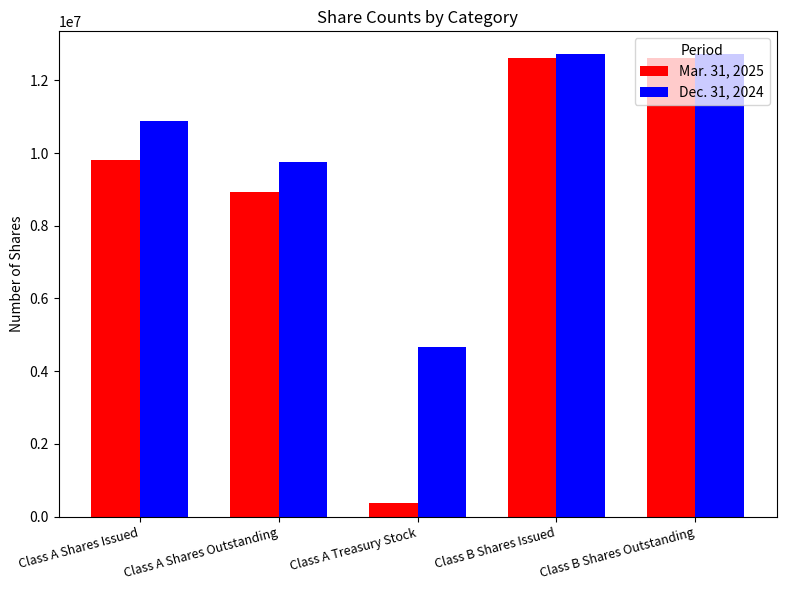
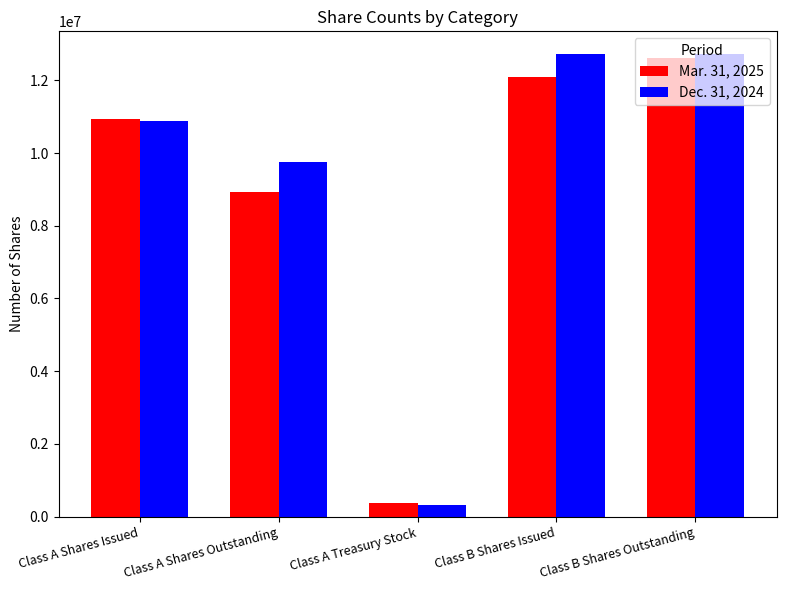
  {
    "Mar. 31, 2025": {
-     "Class A Shares Issued": 9800000,
+     "Class A Shares Issued": 10900000,
      "Class A Shares Outstanding": 8900000,
      "Class A Treasury Stock": 400000,
-     "Class B Shares Issued": 12600000
+     "Class B Shares Issued": 12100000
    },
    "Dec. 31, 2024": {
      "Class A Shares Issued": 10900000,
      "Class A Shares Outstanding": 9700000,
-     "Class A Treasury Stock": 4700000,
+     "Class A Treasury Stock": 300000,
      "Class B Shares Issued": 12700000
    }
  }
